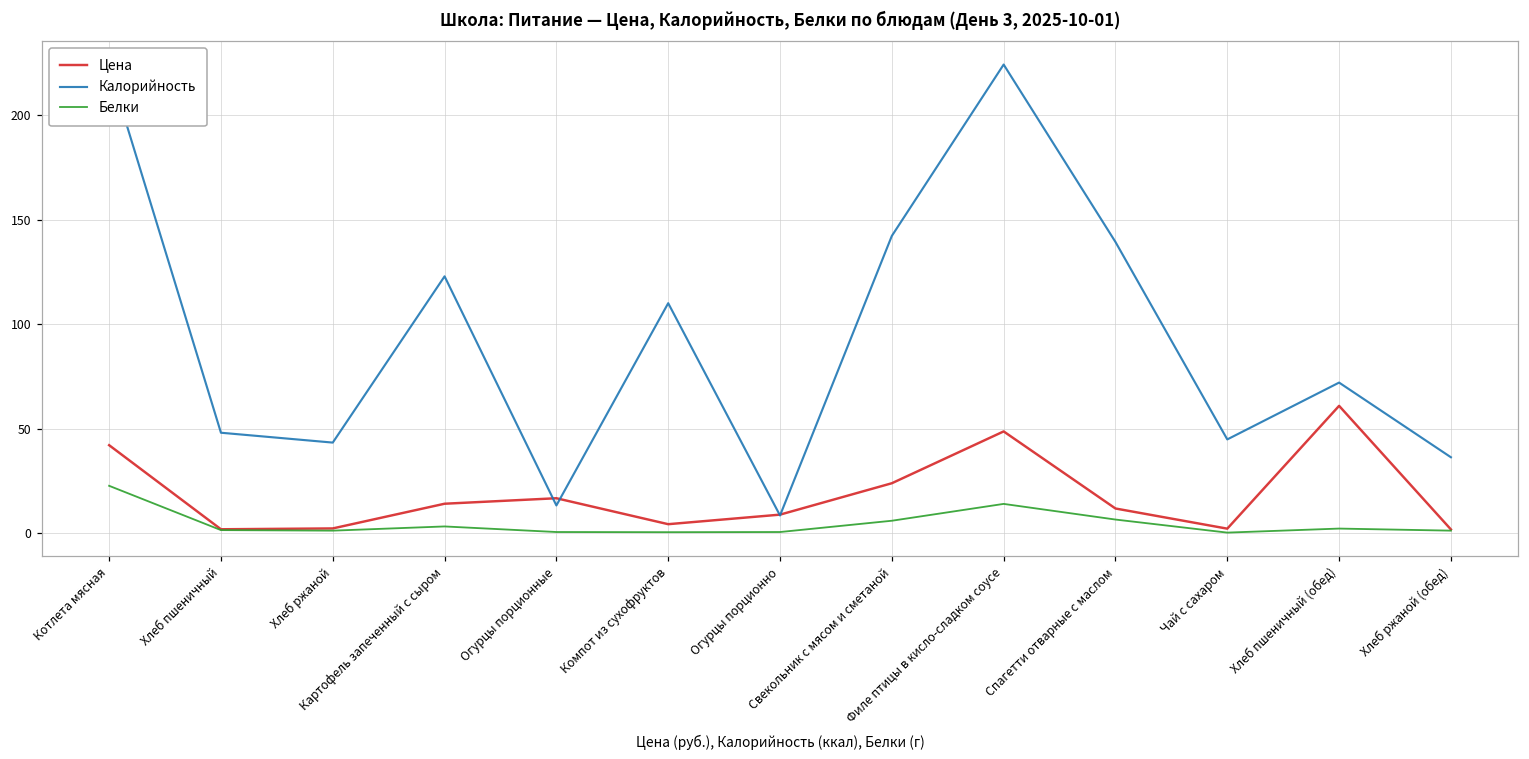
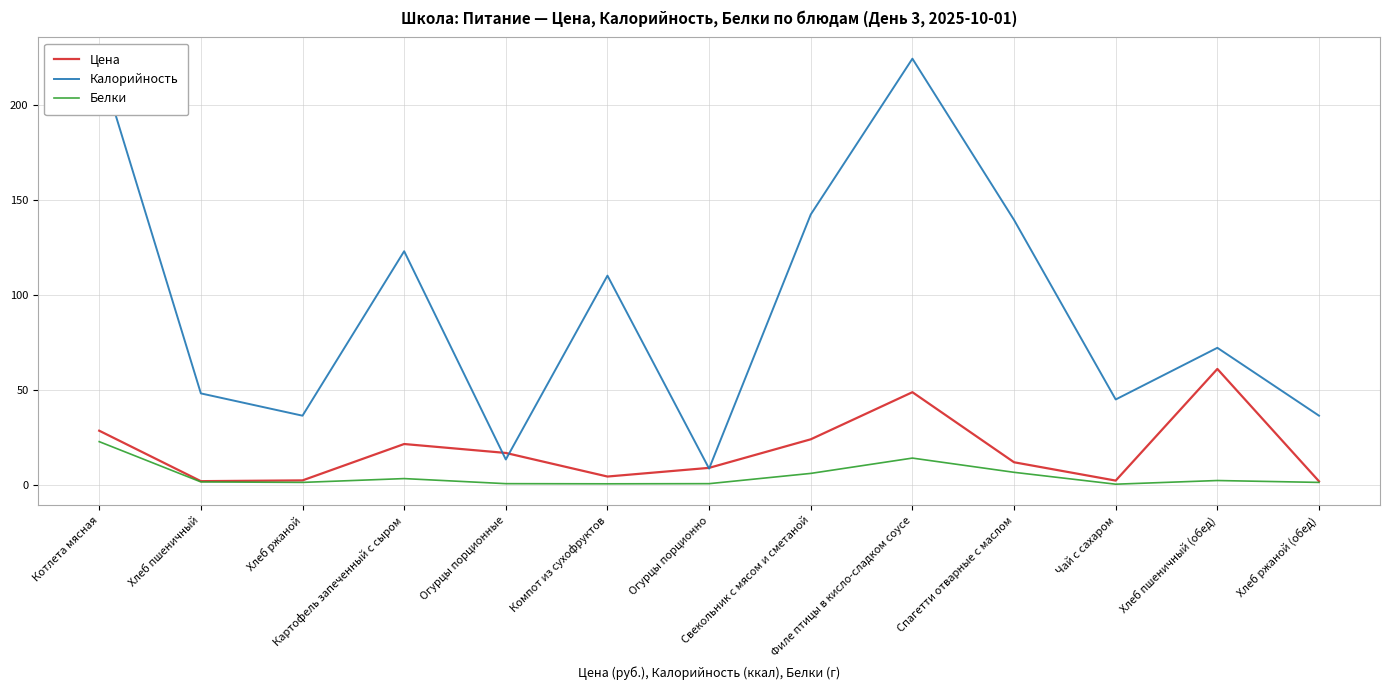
  {
    "Цена": {
-     "Котлета мясная": 42,
-     "Картофель запеченный с сыром": 14,
+     "Котлета мясная": 28,
+     "Картофель запеченный с сыром": 21,
      "Огурцы порционные": 17,
      "Компот из сухофруктов": 4,
      "Свекольник с мясом и сметаной": 24,
      "Филе птицы в кисло-сладком соусе": 49,
      "Спагетти отварные с маслом": 12,
      "Чай с сахаром": 2,
      "Хлеб пшеничный (обед)": 61
    },
    "Калорийность": {
      "Хлеб пшеничный": 48,
-     "Хлеб ржаной": 43,
+     "Хлеб ржаной": 36,
      "Картофель запеченный с сыром": 123,
      "Огурцы порционные": 13,
      "Компот из сухофруктов": 110,
      "Свекольник с мясом и сметаной": 142,
      "Филе птицы в кисло-сладком соусе": 224,
      "Спагетти отварные с маслом": 139,
      "Чай с сахаром": 45,
      "Хлеб пшеничный (обед)": 72,
      "Хлеб ржаной (обед)": 36
    },
    "Белки": {
      "Котлета мясная": 23,
      "Картофель запеченный с сыром": 3,
      "Огурцы порционные": 0,
      "Компот из сухофруктов": 0,
      "Огурцы порционно": 0,
      "Свекольник с мясом и сметаной": 6,
      "Филе птицы в кисло-сладком соусе": 14,
      "Спагетти отварные с маслом": 6,
      "Чай с сахаром": 0,
      "Хлеб пшеничный (обед)": 2
    }
  }
